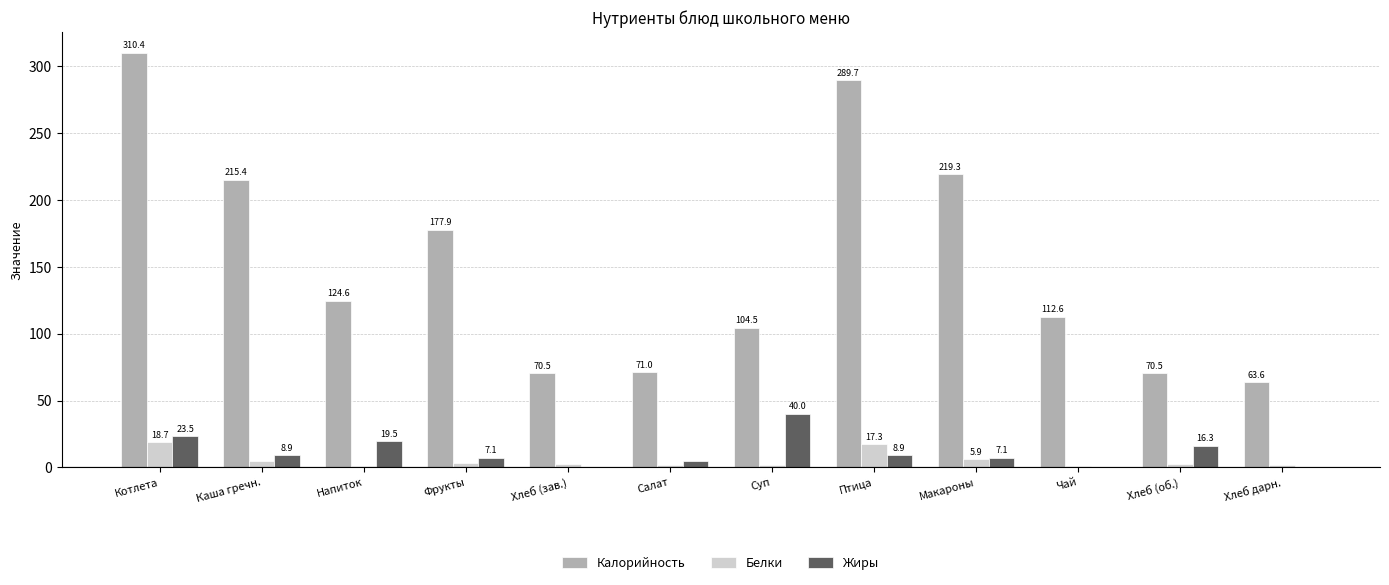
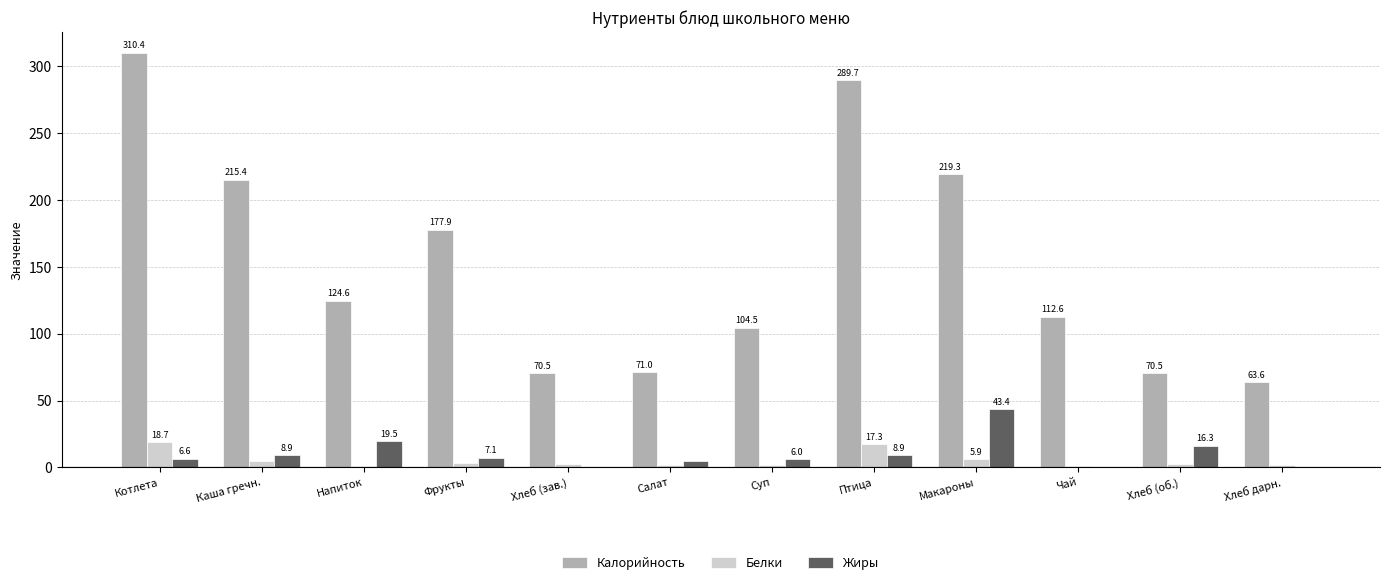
  {
    "Жиры": {
-     "Котлета": 23.5,
+     "Котлета": 6.6,
      "Каша гречн.": 8.9,
      "Напиток": 19.5,
      "Фрукты": 7.1,
-     "Суп": 40.0,
+     "Суп": 6.0,
      "Птица": 8.9,
-     "Макароны": 7.1,
+     "Макароны": 43.4,
      "Хлеб (об.)": 16.3
    }
  }
